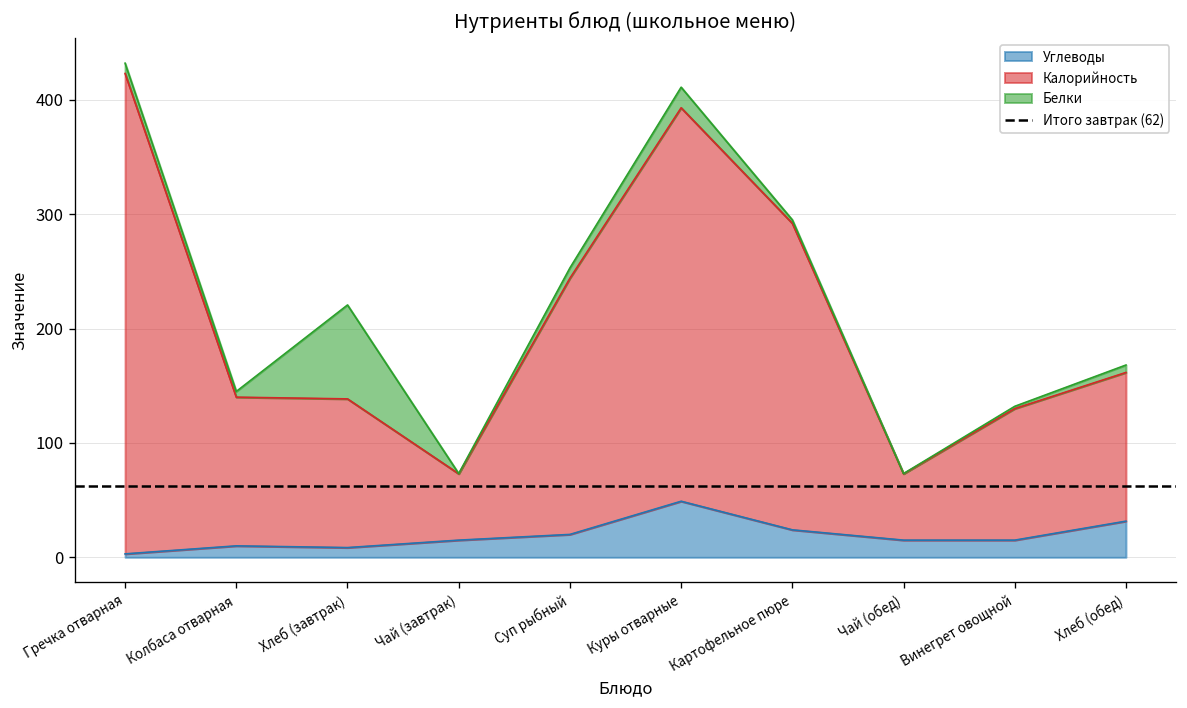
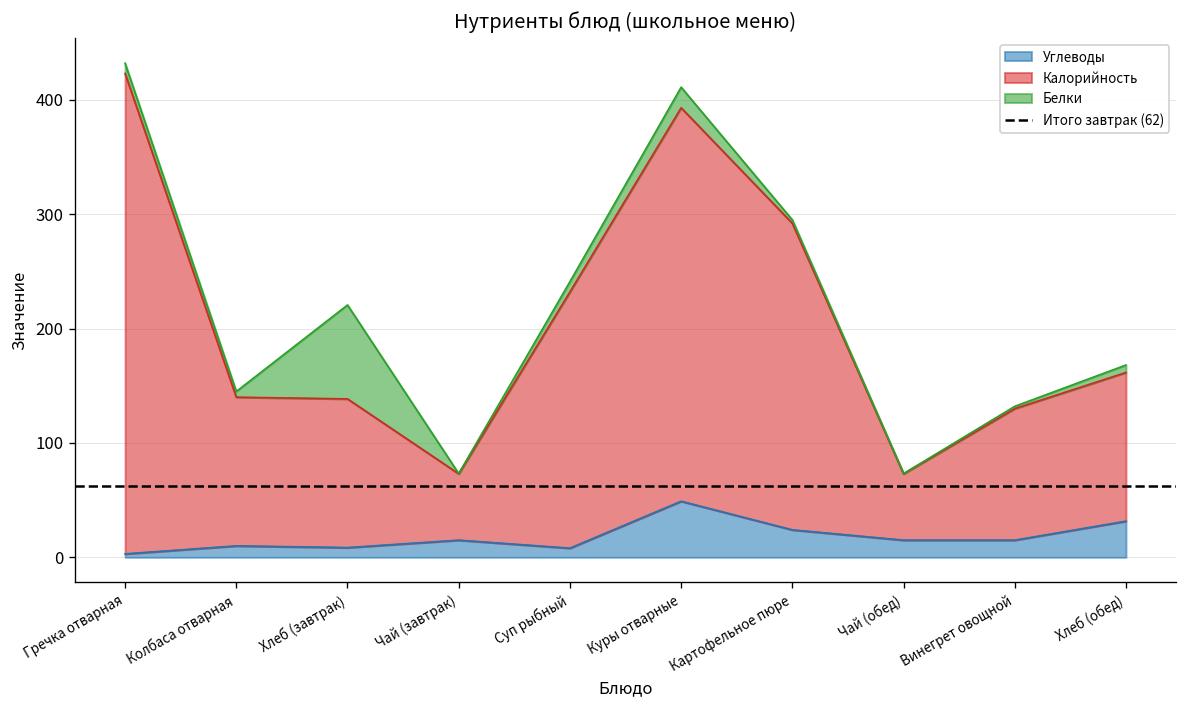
  {
    "Углеводы": {
      "Гречка отварная": 0,
      "Колбаса отварная": 10,
      "Хлеб (завтрак)": 10,
      "Чай (завтрак)": 20,
-     "Суп рыбный": 20,
+     "Суп рыбный": 10,
      "Куры отварные": 50,
      "Картофельное пюре": 20,
      "Чай (обед)": 20,
      "Винегрет овощной": 20,
      "Хлеб (обед)": 30
    },
    "Калорийность": {
      "Гречка отварная": 420,
      "Колбаса отварная": 130,
      "Хлеб (завтрак)": 130,
      "Суп рыбный": 220,
      "Куры отварные": 340,
      "Картофельное пюре": 270,
      "Хлеб (обед)": 130
    },
    "Белки": {
      "Гречка отварная": 10,
      "Колбаса отварная": 10,
      "Хлеб (завтрак)": 80,
      "Суп рыбный": 10,
      "Куры отварные": 20,
      "Картофельное пюре": 0,
      "Хлеб (обед)": 10
    }
  }
